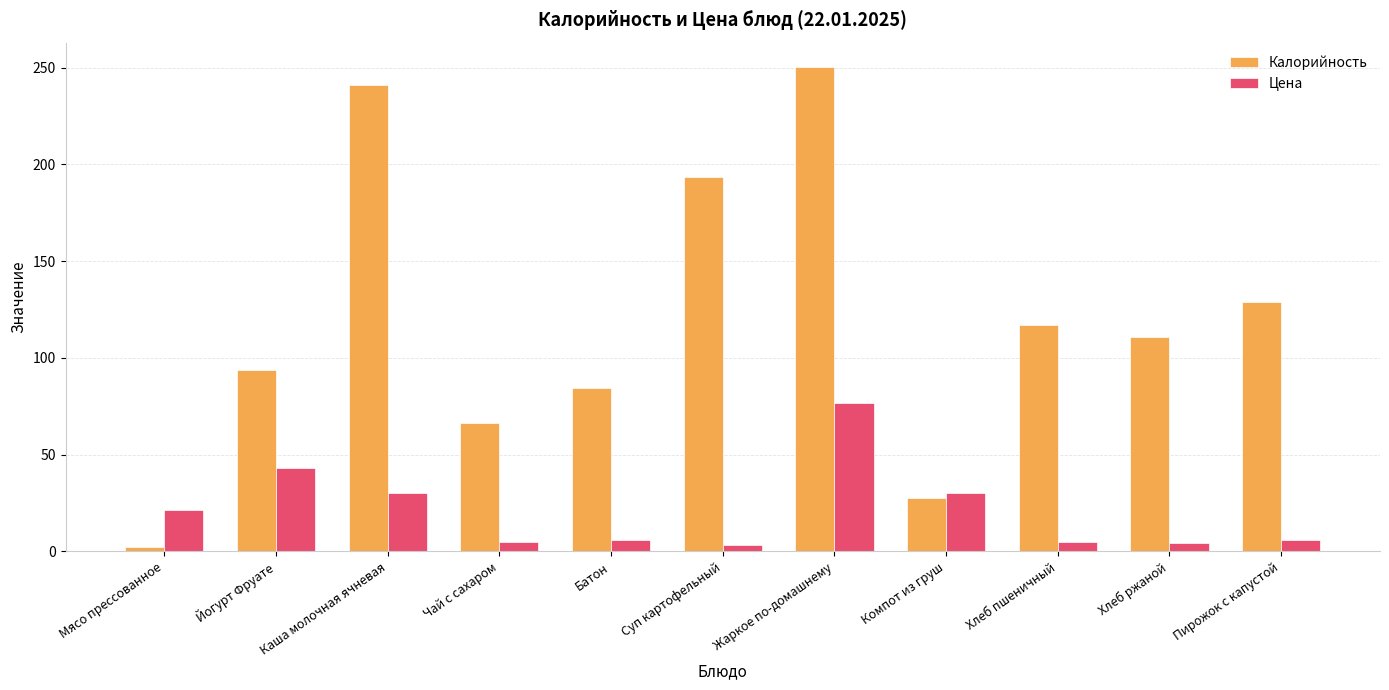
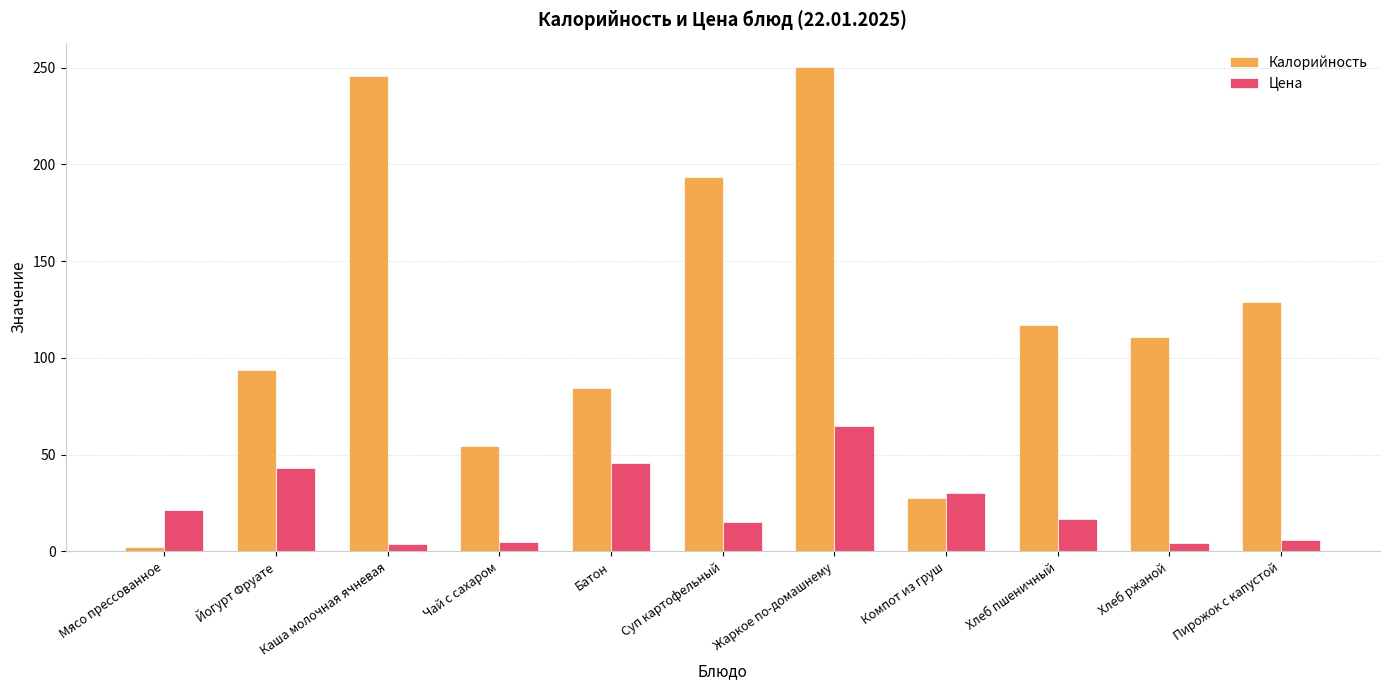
  {
    "Калорийность": {
      "Мясо прессованное": 2,
      "Йогурт Фруате": 94,
-     "Каша молочная ячневая": 241,
-     "Чай с сахаром": 66,
+     "Каша молочная ячневая": 246,
+     "Чай с сахаром": 54,
      "Батон": 85,
      "Суп картофельный": 194,
      "Жаркое по-домашнему": 250,
      "Компот из груш": 28,
      "Хлеб пшеничный": 117,
      "Хлеб ржаной": 111,
      "Пирожок с капустой": 129
    },
    "Цена": {
      "Мясо прессованное": 22,
      "Йогурт Фруате": 43,
-     "Каша молочная ячневая": 30,
+     "Каша молочная ячневая": 4,
      "Чай с сахаром": 5,
-     "Батон": 6,
-     "Суп картофельный": 4,
-     "Жаркое по-домашнему": 77,
+     "Батон": 46,
+     "Суп картофельный": 15,
+     "Жаркое по-домашнему": 65,
      "Компот из груш": 30,
-     "Хлеб пшеничный": 5,
+     "Хлеб пшеничный": 17,
      "Хлеб ржаной": 4,
      "Пирожок с капустой": 6
    }
  }
